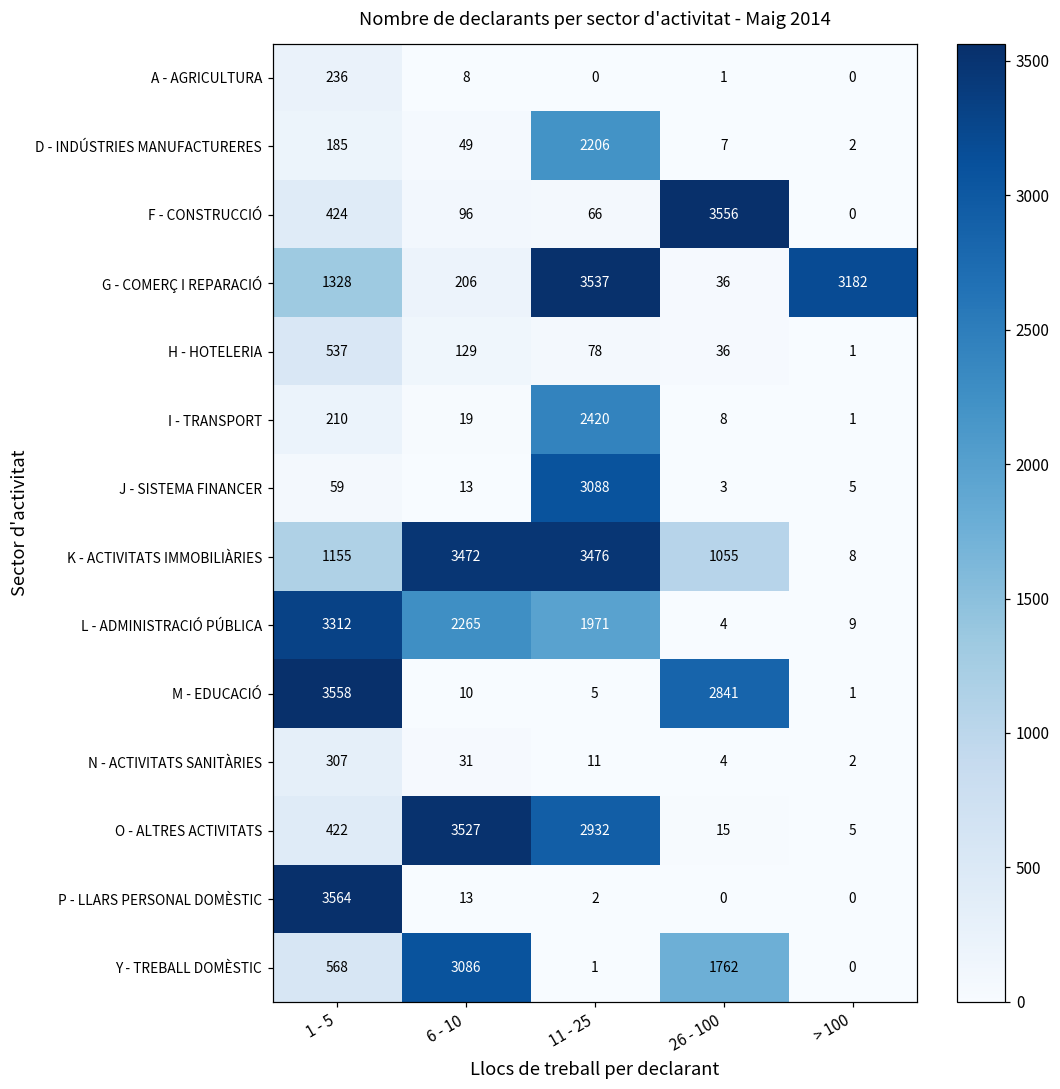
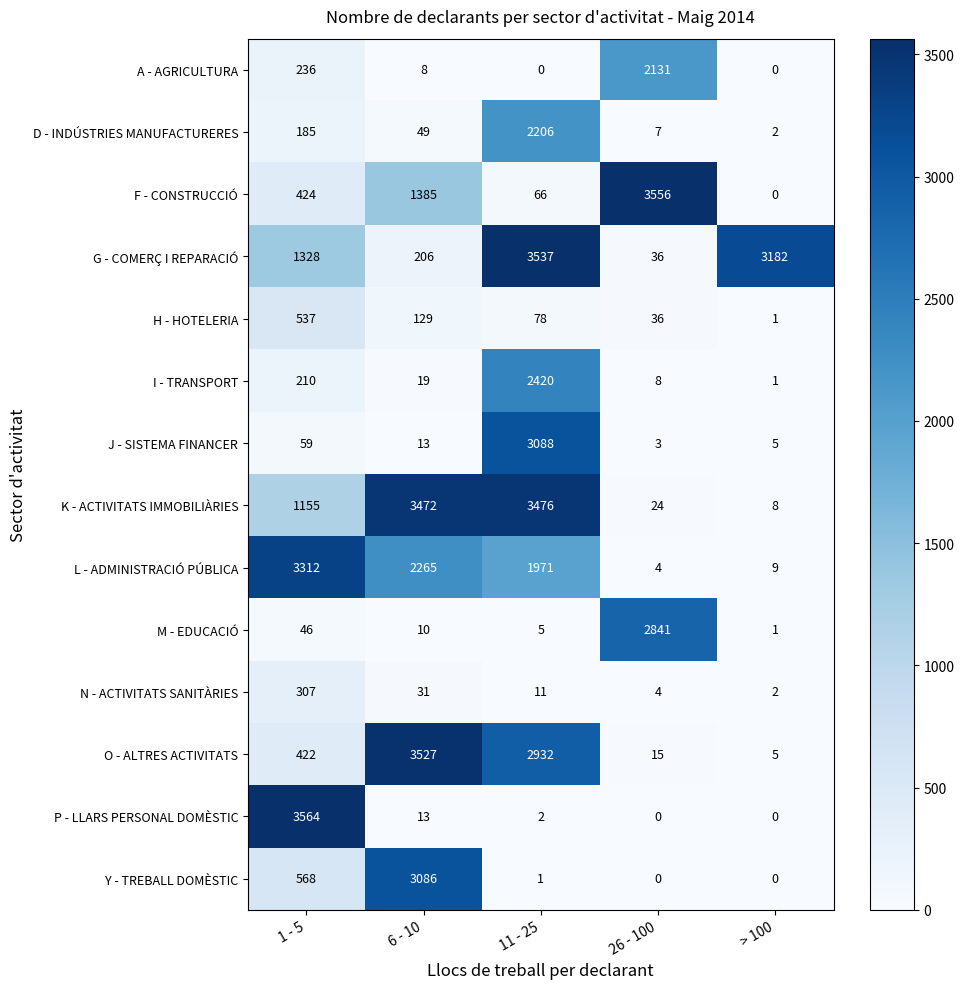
  {
    "A - AGRICULTURA": {
      "1 - 5": 236,
      "6 - 10": 8,
      "11 - 25": 0,
-     "26 - 100": 1,
+     "26 - 100": 2131,
      "> 100": 0
    },
    "D - INDÚSTRIES MANUFACTURERES": {
      "1 - 5": 185,
      "6 - 10": 49,
      "11 - 25": 2206,
      "26 - 100": 7,
      "> 100": 2
    },
    "F - CONSTRUCCIÓ": {
      "1 - 5": 424,
-     "6 - 10": 96,
+     "6 - 10": 1385,
      "11 - 25": 66,
      "26 - 100": 3556,
      "> 100": 0
    },
    "G - COMERÇ I REPARACIÓ": {
      "1 - 5": 1328,
      "6 - 10": 206,
      "11 - 25": 3537,
      "26 - 100": 36,
      "> 100": 3182
    },
    "H - HOTELERIA": {
      "1 - 5": 537,
      "6 - 10": 129,
      "11 - 25": 78,
      "26 - 100": 36,
      "> 100": 1
    },
    "I - TRANSPORT": {
      "1 - 5": 210,
      "6 - 10": 19,
      "11 - 25": 2420,
      "26 - 100": 8,
      "> 100": 1
    },
    "J - SISTEMA FINANCER": {
      "1 - 5": 59,
      "6 - 10": 13,
      "11 - 25": 3088,
      "26 - 100": 3,
      "> 100": 5
    },
    "K - ACTIVITATS IMMOBILIÀRIES": {
      "1 - 5": 1155,
      "6 - 10": 3472,
      "11 - 25": 3476,
-     "26 - 100": 1055,
+     "26 - 100": 24,
      "> 100": 8
    },
    "L - ADMINISTRACIÓ PÚBLICA": {
      "1 - 5": 3312,
      "6 - 10": 2265,
      "11 - 25": 1971,
      "26 - 100": 4,
      "> 100": 9
    },
    "M - EDUCACIÓ": {
-     "1 - 5": 3558,
+     "1 - 5": 46,
      "6 - 10": 10,
      "11 - 25": 5,
      "26 - 100": 2841,
      "> 100": 1
    },
    "N - ACTIVITATS SANITÀRIES": {
      "1 - 5": 307,
      "6 - 10": 31,
      "11 - 25": 11,
      "26 - 100": 4,
      "> 100": 2
    },
    "O - ALTRES ACTIVITATS": {
      "1 - 5": 422,
      "6 - 10": 3527,
      "11 - 25": 2932,
      "26 - 100": 15,
      "> 100": 5
    },
    "P - LLARS PERSONAL DOMÈSTIC": {
      "1 - 5": 3564,
      "6 - 10": 13,
      "11 - 25": 2,
      "26 - 100": 0,
      "> 100": 0
    },
    "Y - TREBALL DOMÈSTIC": {
      "1 - 5": 568,
      "6 - 10": 3086,
      "11 - 25": 1,
-     "26 - 100": 1762,
+     "26 - 100": 0,
      "> 100": 0
    }
  }
